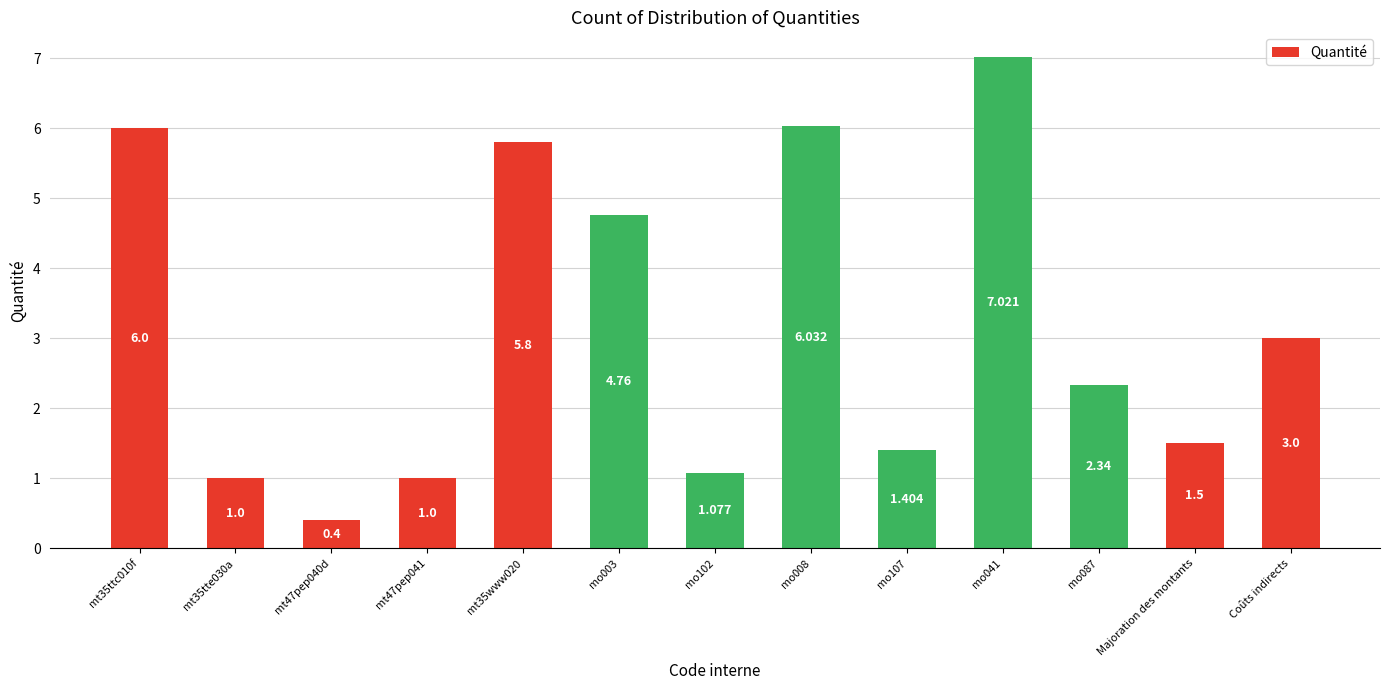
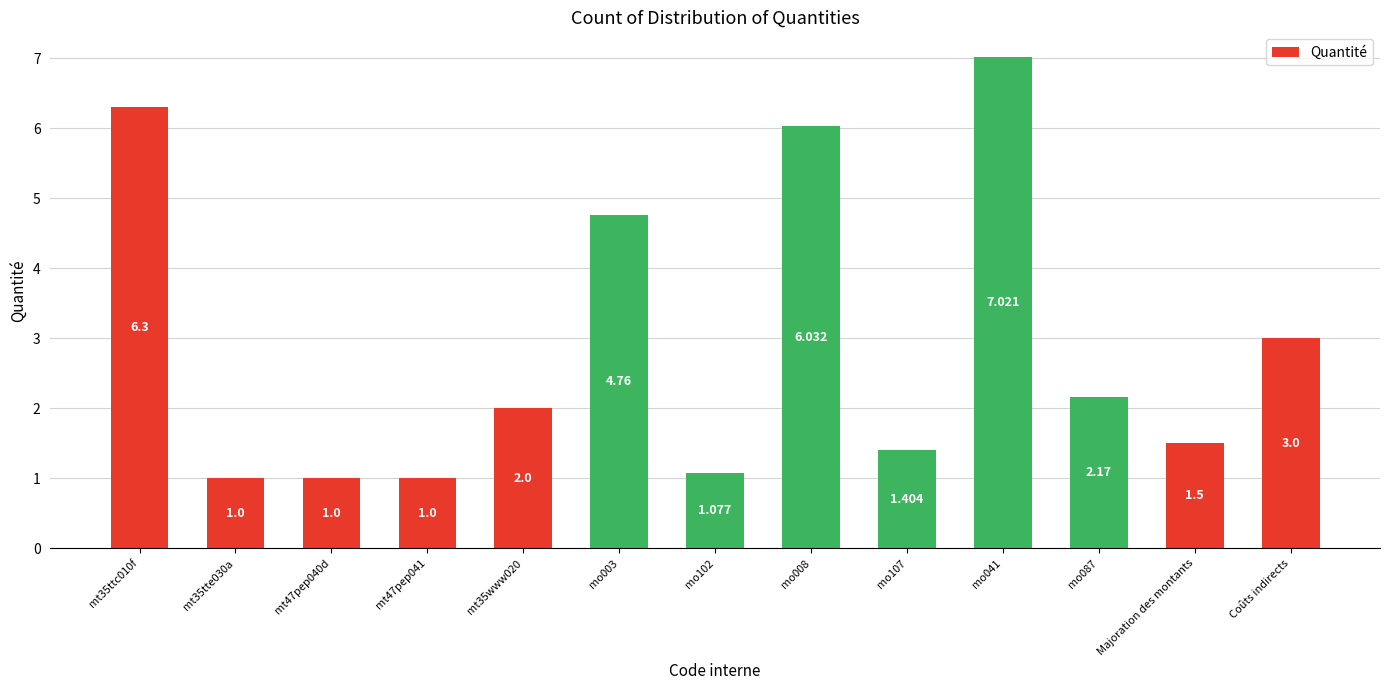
  {
-   "mt35ttc010f": 6.0,
+   "mt35ttc010f": 6.3,
    "mt35tte030a": 1.0,
-   "mt47pep040d": 0.4,
+   "mt47pep040d": 1.0,
    "mt47pep041": 1.0,
-   "mt35www020": 5.8,
+   "mt35www020": 2.0,
    "mo003": 4.76,
    "mo102": 1.077,
    "mo008": 6.032,
    "mo107": 1.404,
    "mo041": 7.021,
-   "mo087": 2.34,
+   "mo087": 2.17,
    "Majoration des montants": 1.5,
    "Coûts indirects": 3.0
  }
